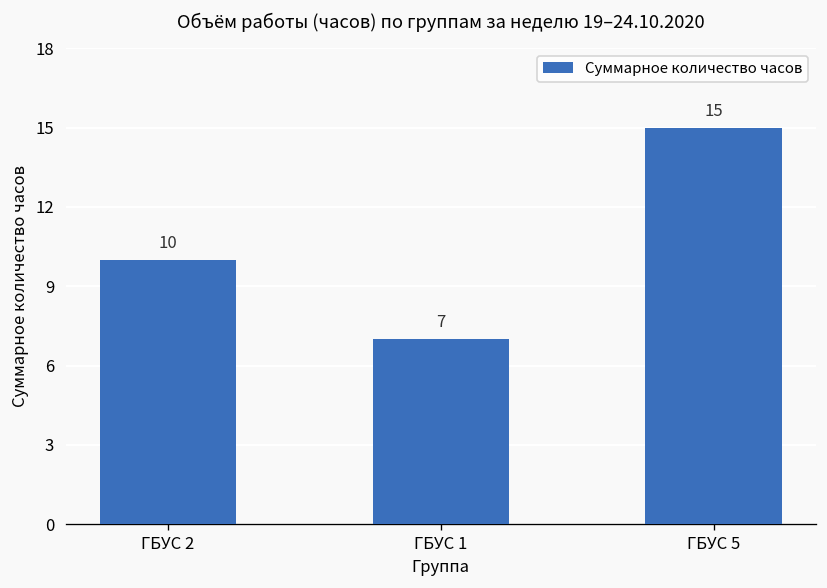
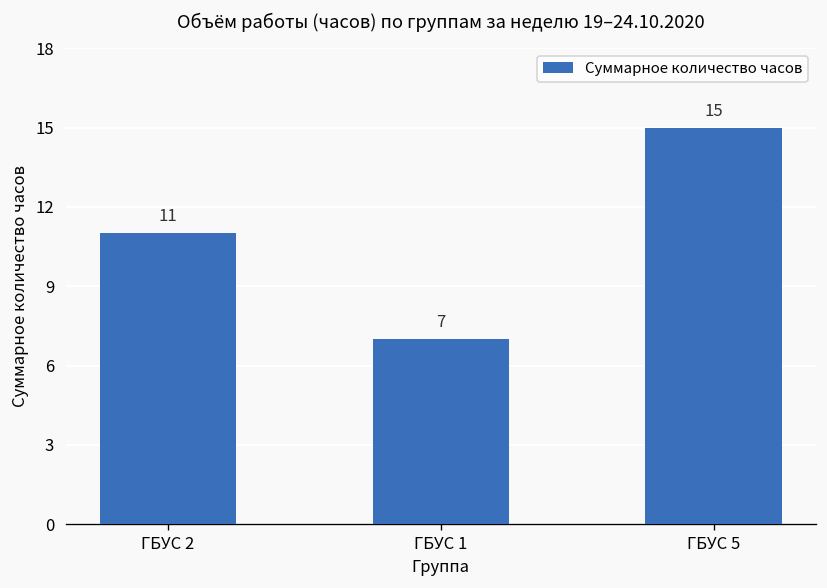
  {
-   "ГБУС 2": 10,
+   "ГБУС 2": 11,
    "ГБУС 1": 7,
    "ГБУС 5": 15
  }
